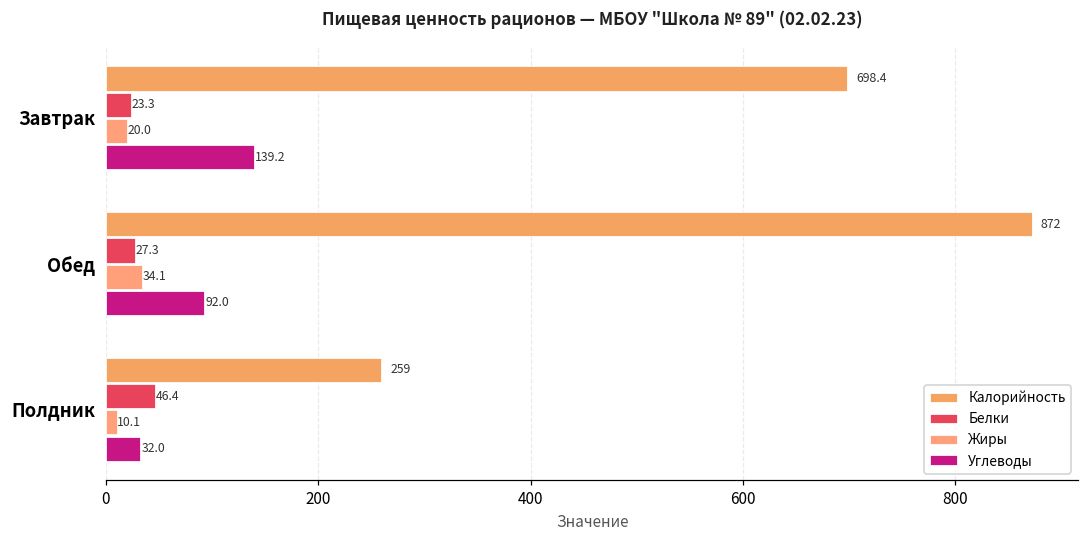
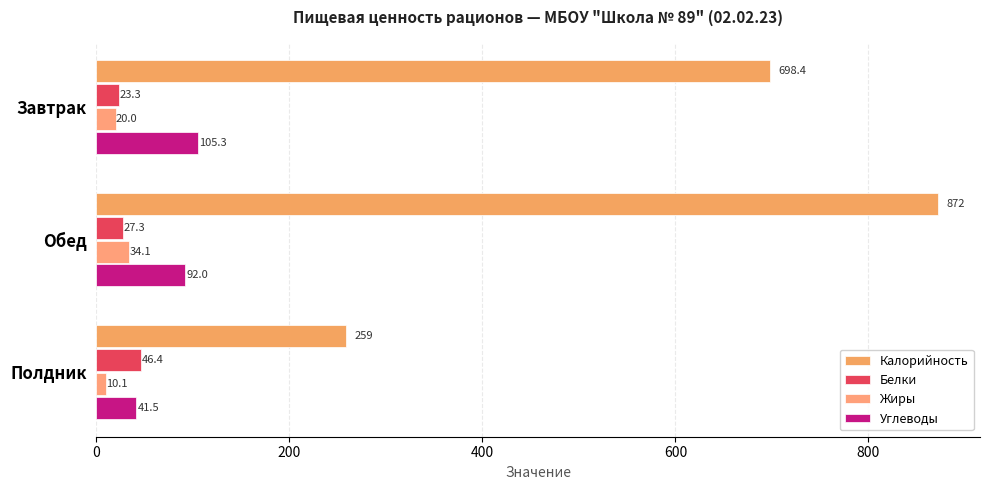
  {
    "Белки": {
      "Завтрак": 23.3,
      "Обед": 27.3,
      "Полдник": 46.4
    },
    "Углеводы": {
-     "Завтрак": 139.2,
+     "Завтрак": 105.3,
      "Обед": 92.0,
-     "Полдник": 32.0
+     "Полдник": 41.5
    }
  }
